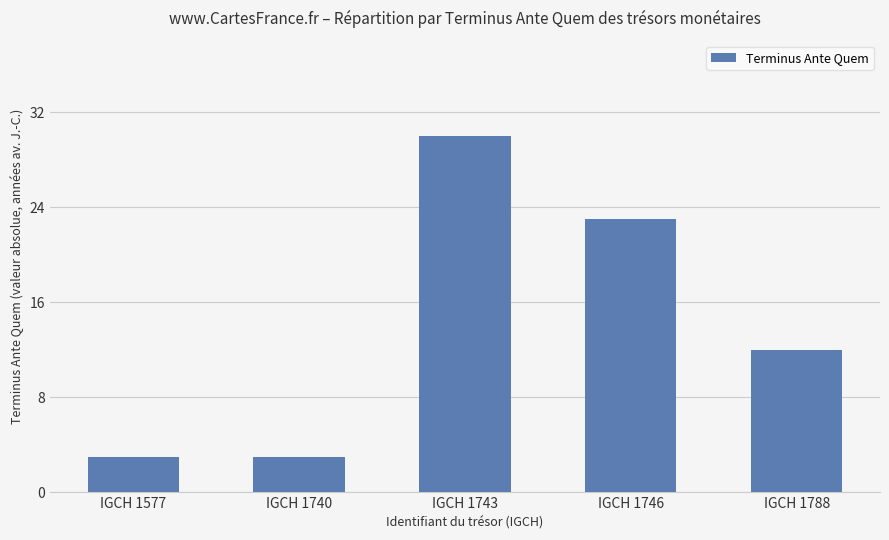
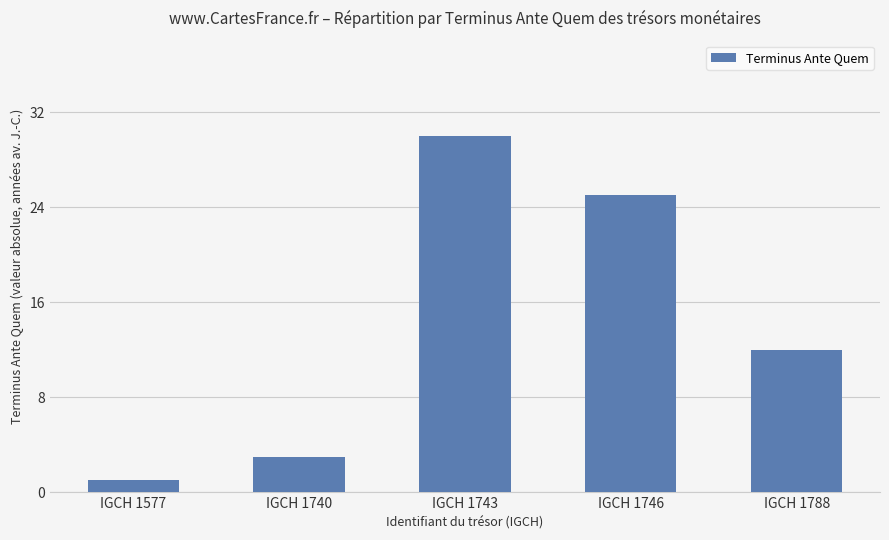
  {
-   "IGCH 1577": 3,
+   "IGCH 1577": 1,
    "IGCH 1740": 3,
    "IGCH 1743": 30,
-   "IGCH 1746": 23,
+   "IGCH 1746": 25,
    "IGCH 1788": 12
  }
